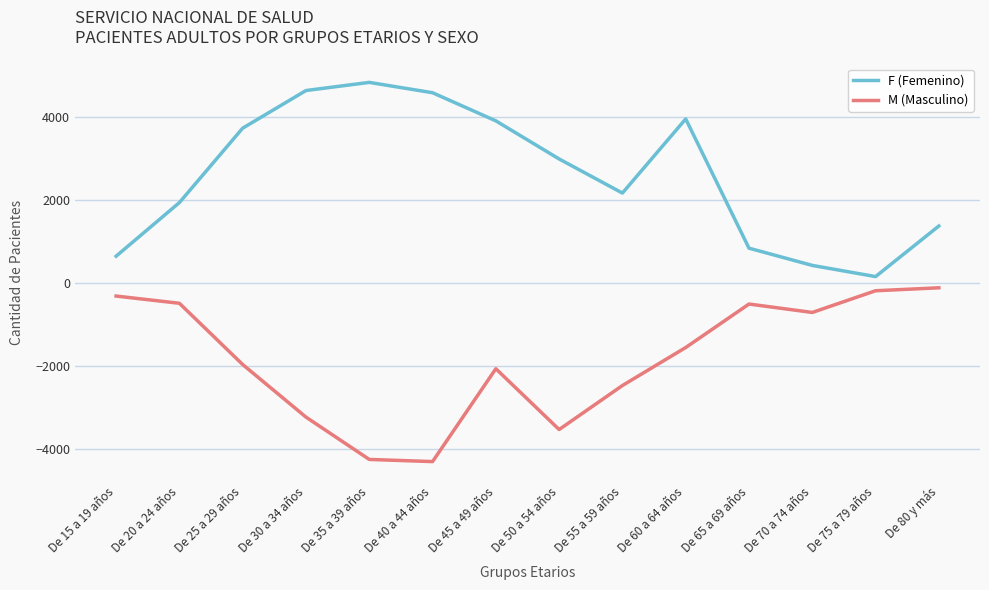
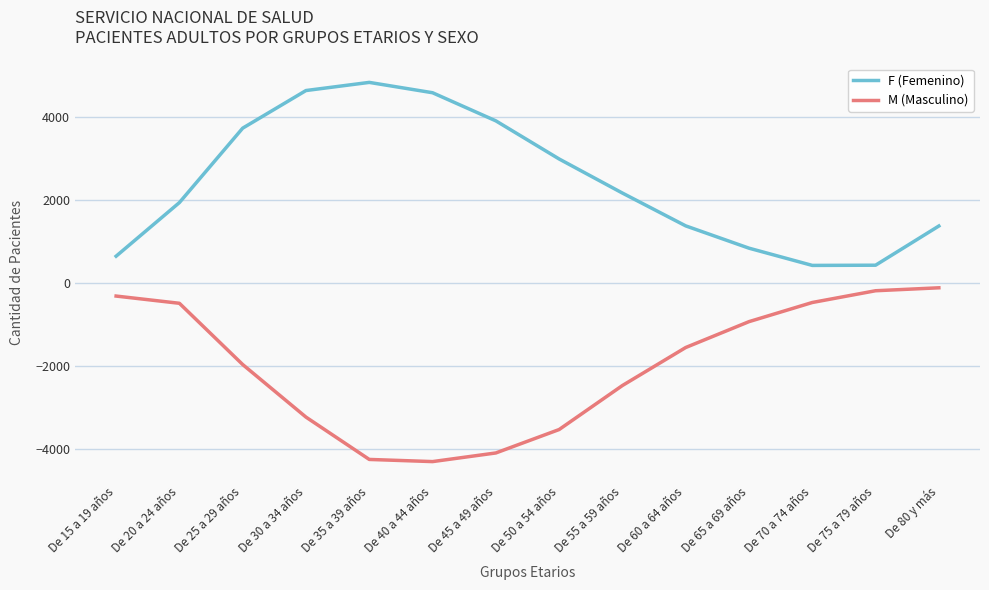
  {
    "F (Femenino)": {
      "De 15 a 19 años": 600,
      "De 20 a 24 años": 1900,
      "De 25 a 29 años": 3700,
      "De 30 a 34 años": 4600,
      "De 35 a 39 años": 4800,
      "De 40 a 44 años": 4600,
      "De 45 a 49 años": 3900,
      "De 50 a 54 años": 3000,
      "De 55 a 59 años": 2200,
-     "De 60 a 64 años": 3900,
+     "De 60 a 64 años": 1400,
      "De 65 a 69 años": 800,
      "De 70 a 74 años": 400,
-     "De 75 a 79 años": 100,
+     "De 75 a 79 años": 400,
      "De 80 y más": 1400
    },
    "M (Masculino)": {
      "De 15 a 19 años": -300,
      "De 20 a 24 años": -500,
      "De 25 a 29 años": -2000,
      "De 30 a 34 años": -3200,
      "De 35 a 39 años": -4300,
      "De 40 a 44 años": -4300,
-     "De 45 a 49 años": -2100,
+     "De 45 a 49 años": -4100,
      "De 50 a 54 años": -3500,
      "De 55 a 59 años": -2500,
      "De 60 a 64 años": -1600,
-     "De 65 a 69 años": -500,
-     "De 70 a 74 años": -700,
+     "De 65 a 69 años": -900,
+     "De 70 a 74 años": -500,
      "De 75 a 79 años": -200,
      "De 80 y más": -100
    }
  }
